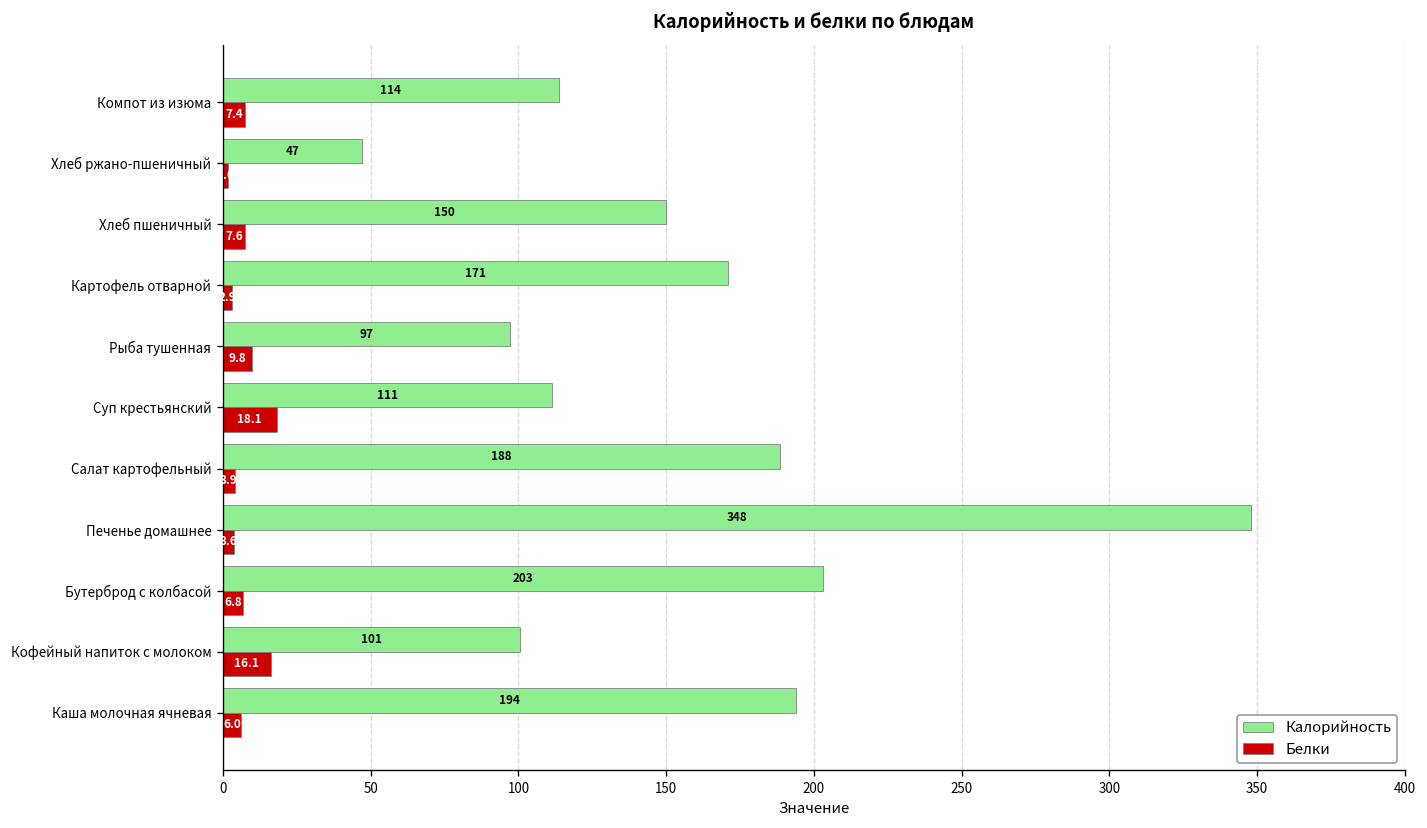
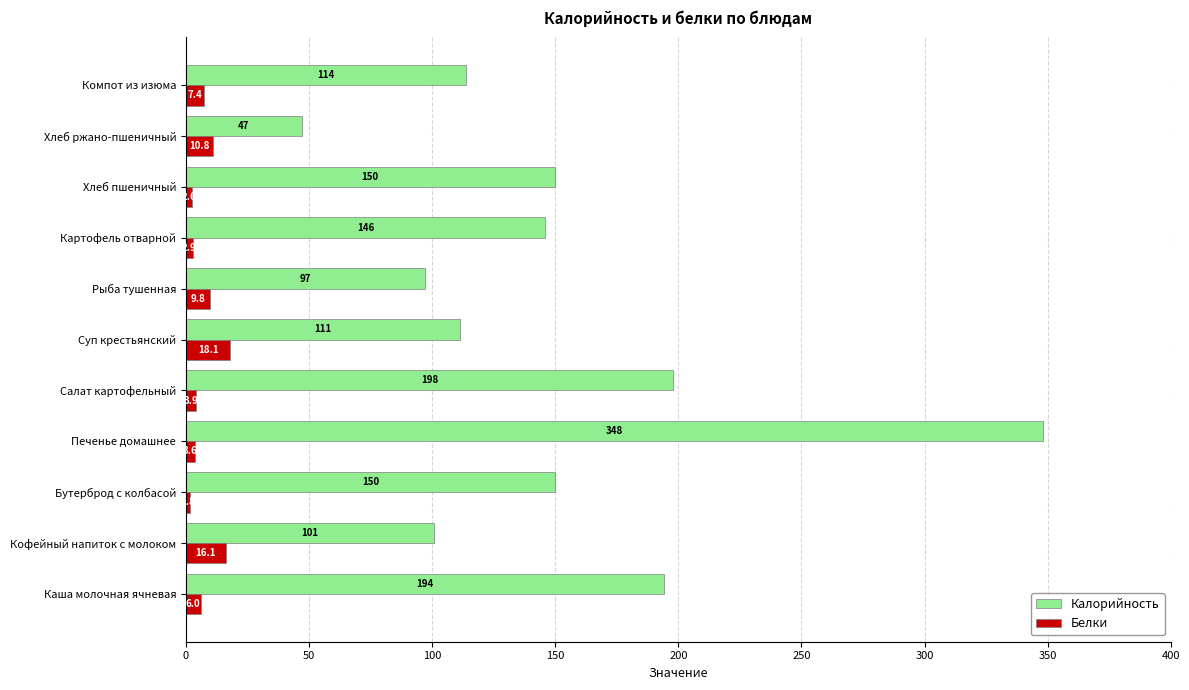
  {
    "Калорийность": {
      "Компот из изюма": 114,
      "Хлеб ржано-пшеничный": 47,
      "Хлеб пшеничный": 150,
-     "Картофель отварной": 171,
+     "Картофель отварной": 146,
      "Рыба тушенная": 97,
      "Суп крестьянский": 111,
-     "Салат картофельный": 188,
+     "Салат картофельный": 198,
      "Печенье домашнее": 348,
-     "Бутерброд с колбасой": 203,
+     "Бутерброд с колбасой": 150,
      "Кофейный напиток с молоком": 101,
      "Каша молочная ячневая": 194
    },
    "Белки": {
-     "Хлеб ржано-пшеничный": 2,
-     "Хлеб пшеничный": 8,
+     "Хлеб ржано-пшеничный": 11,
+     "Хлеб пшеничный": 3,
      "Картофель отварной": 3,
-     "Бутерброд с колбасой": 7
+     "Бутерброд с колбасой": 2
    }
  }
